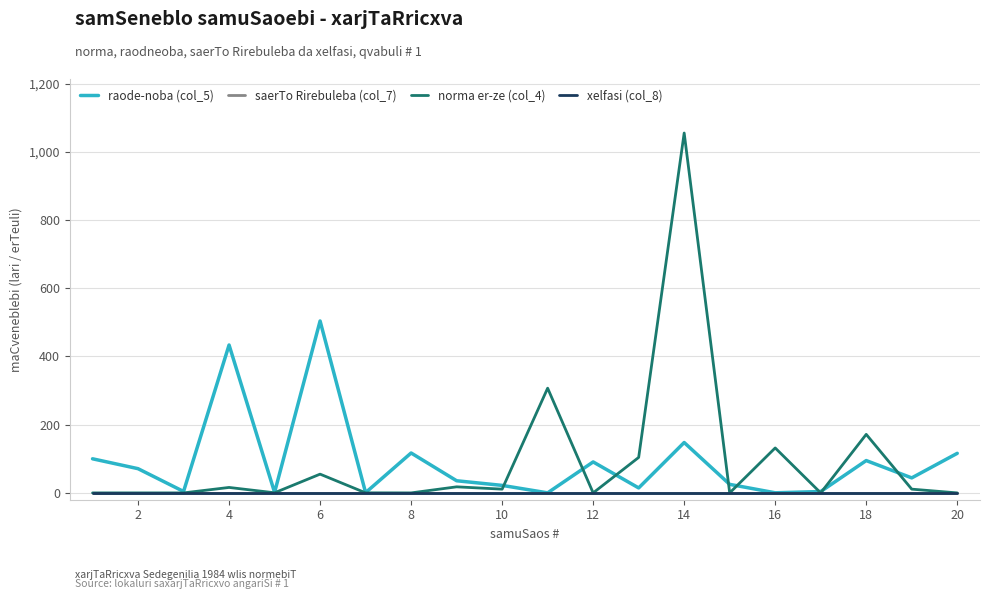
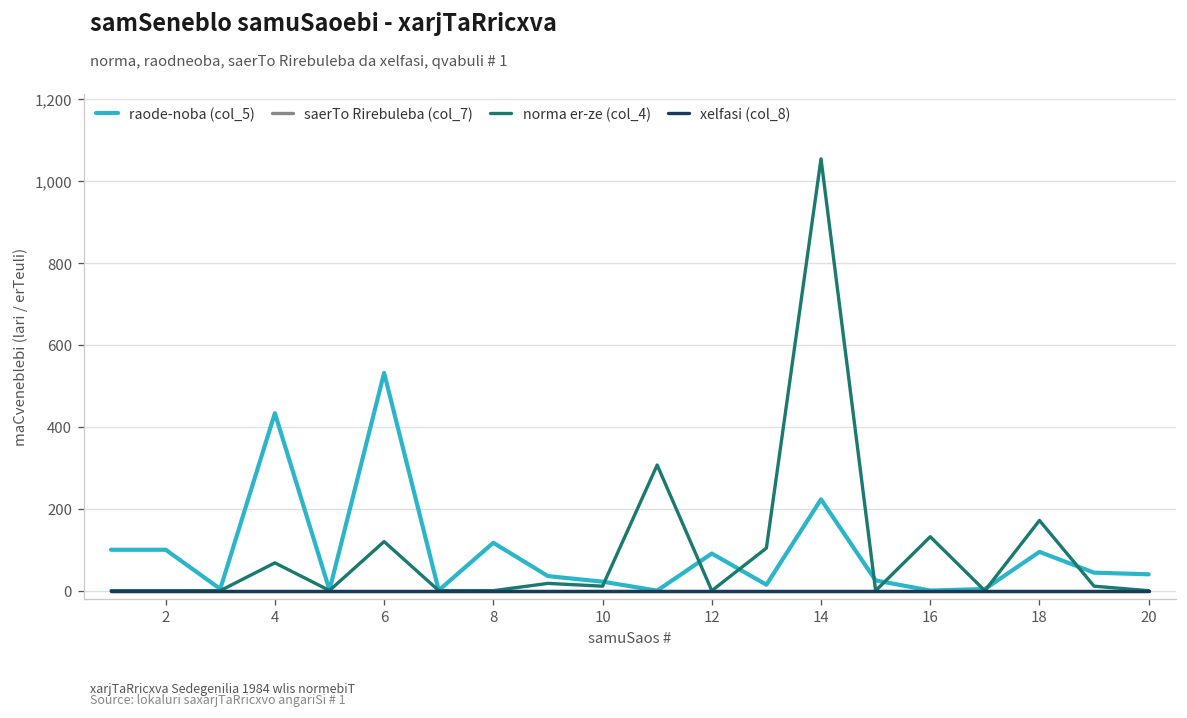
  {
    "raode-noba (col_5)": {
-     "2": "70",
+     "2": "100",
      "4": "430",
-     "6": "500",
+     "6": "530",
      "8": "120",
      "10": "20",
      "12": "90",
-     "14": "150",
+     "14": "220",
      "18": "90",
-     "20": "120"
+     "20": "40"
    },
    "xelfasi (col_8)": {
      "4": "0",
      "6": "0",
      "10": "0",
      "14": "0",
      "18": "0"
    },
    "norma er-ze (col_4)": {
-     "4": "20",
-     "6": "60",
+     "4": "70",
+     "6": "120",
      "10": "10",
      "14": "1,060",
      "16": "130",
      "18": "170"
    }
  }
